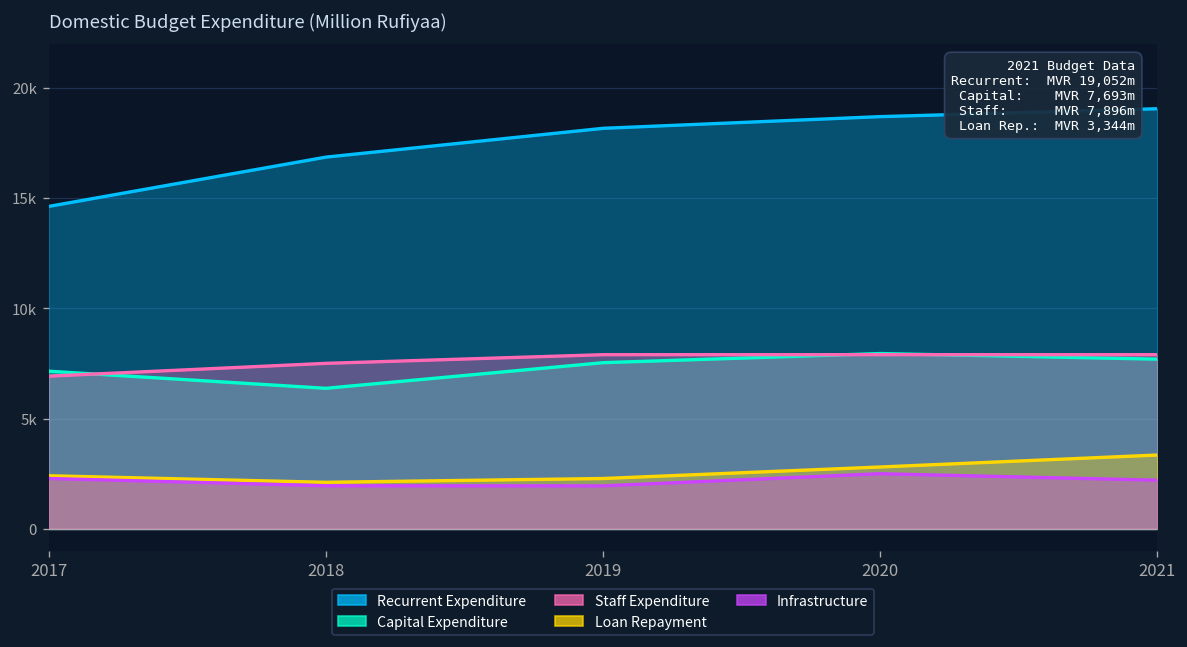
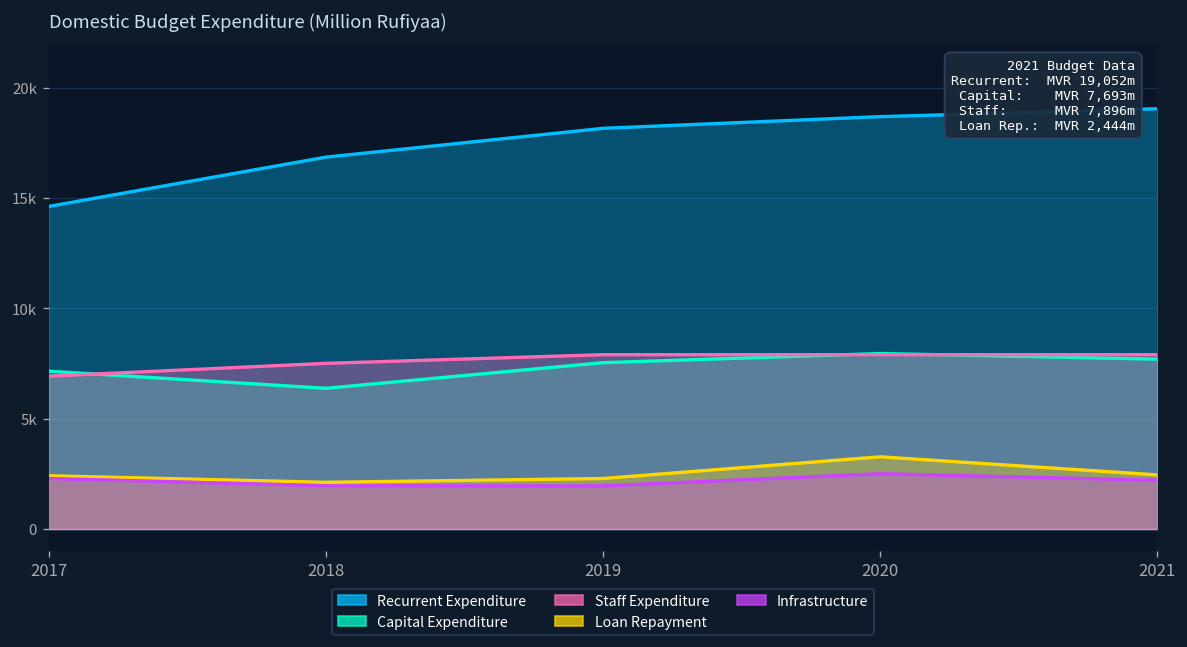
  {
    "Loan Repayment": {
-     "2020": "2800",
-     "2021": "3,344m"
+     "2020": "3300",
+     "2021": "2,444m"
    }
  }
